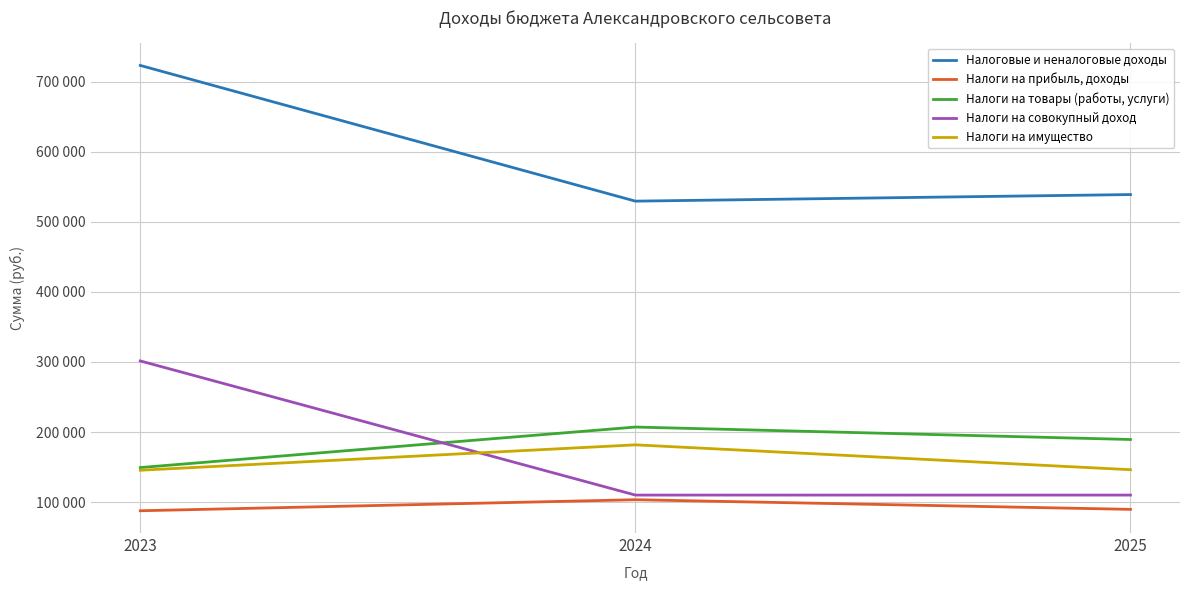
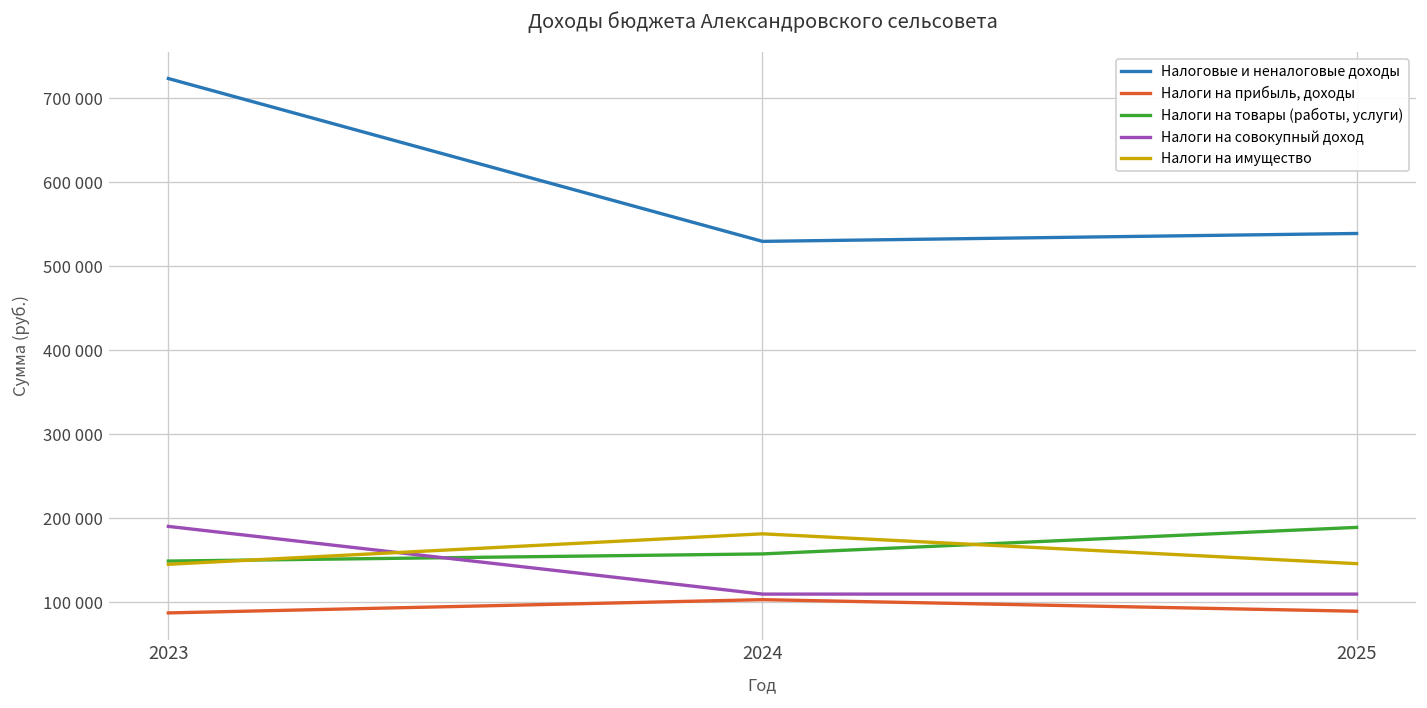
  {
    "Налоговые и неналоговые доходы": {
      "2023": 720000,
      "2024": 530000,
      "2025": 540000
    },
    "Налоги на прибыль, доходы": {
      "2023": 90000,
      "2024": 100000,
      "2025": 90000
    },
    "Налоги на товары (работы, услуги)": {
      "2023": 150000,
-     "2024": 210000,
+     "2024": 160000,
      "2025": 190000
    },
    "Налоги на совокупный доход": {
-     "2023": 300000,
+     "2023": 190000,
      "2024": 110000,
      "2025": 110000
    },
    "Налоги на имущество": {
      "2023": 150000,
      "2024": 180000,
      "2025": 150000
    }
  }
